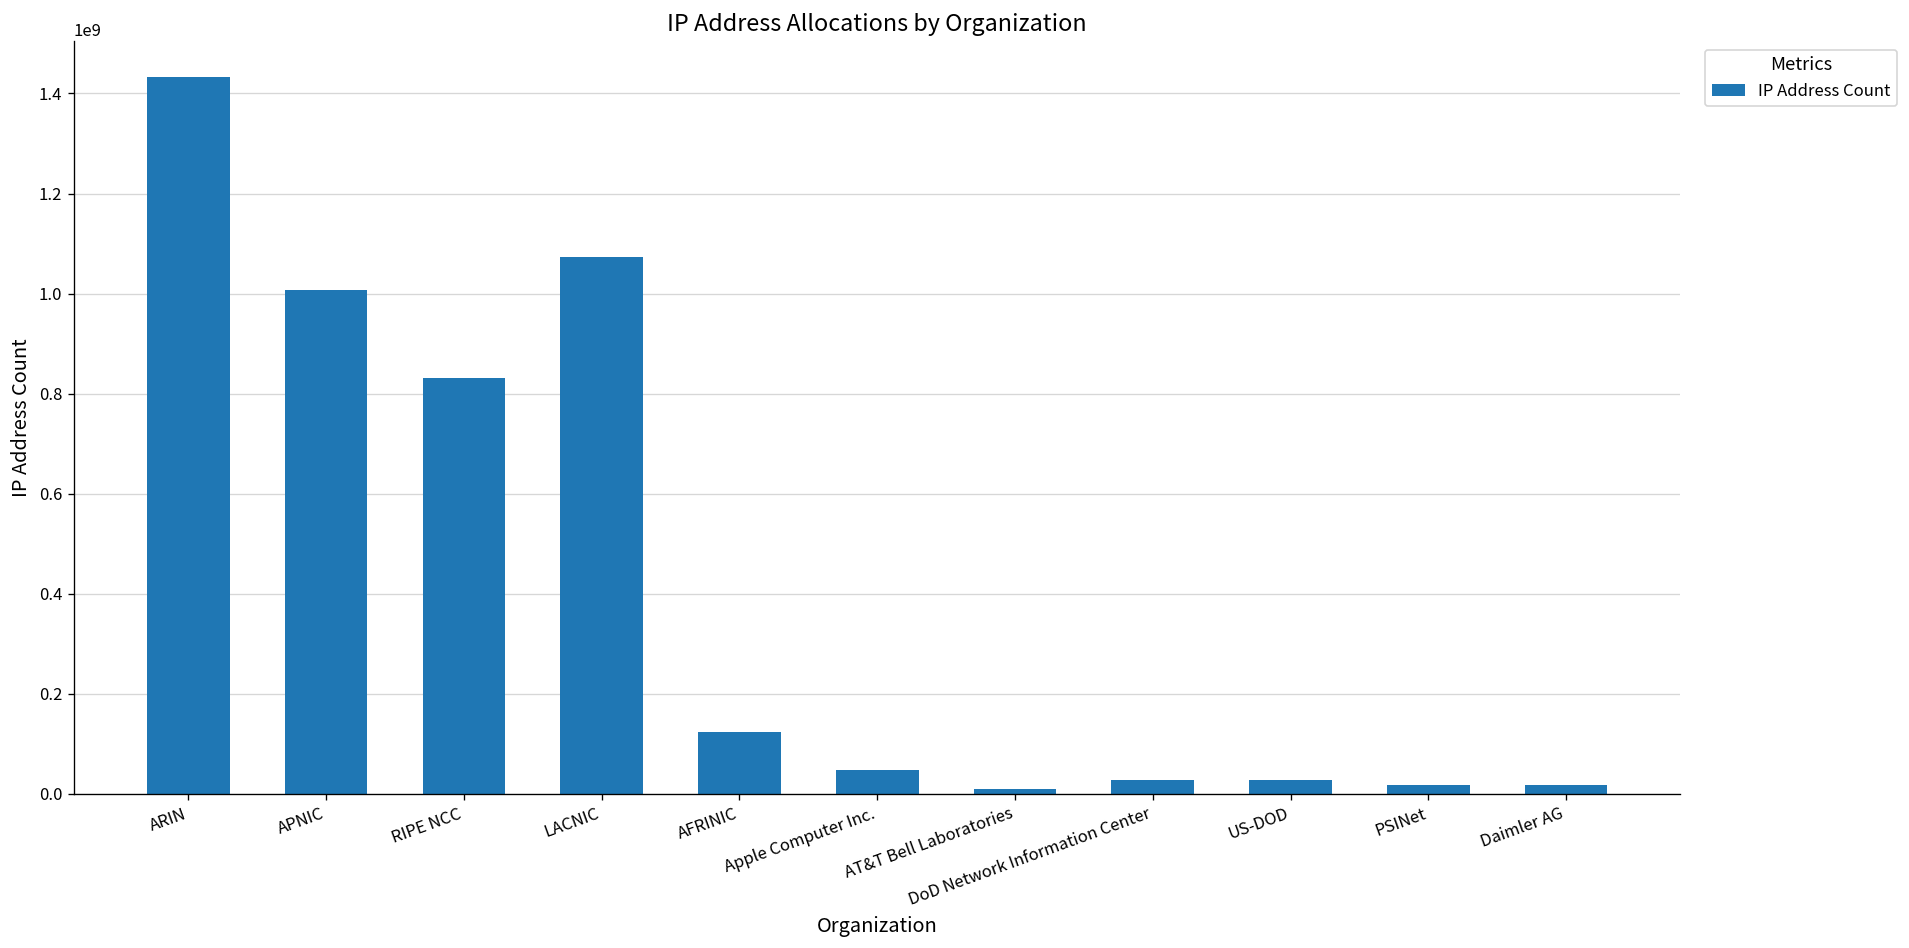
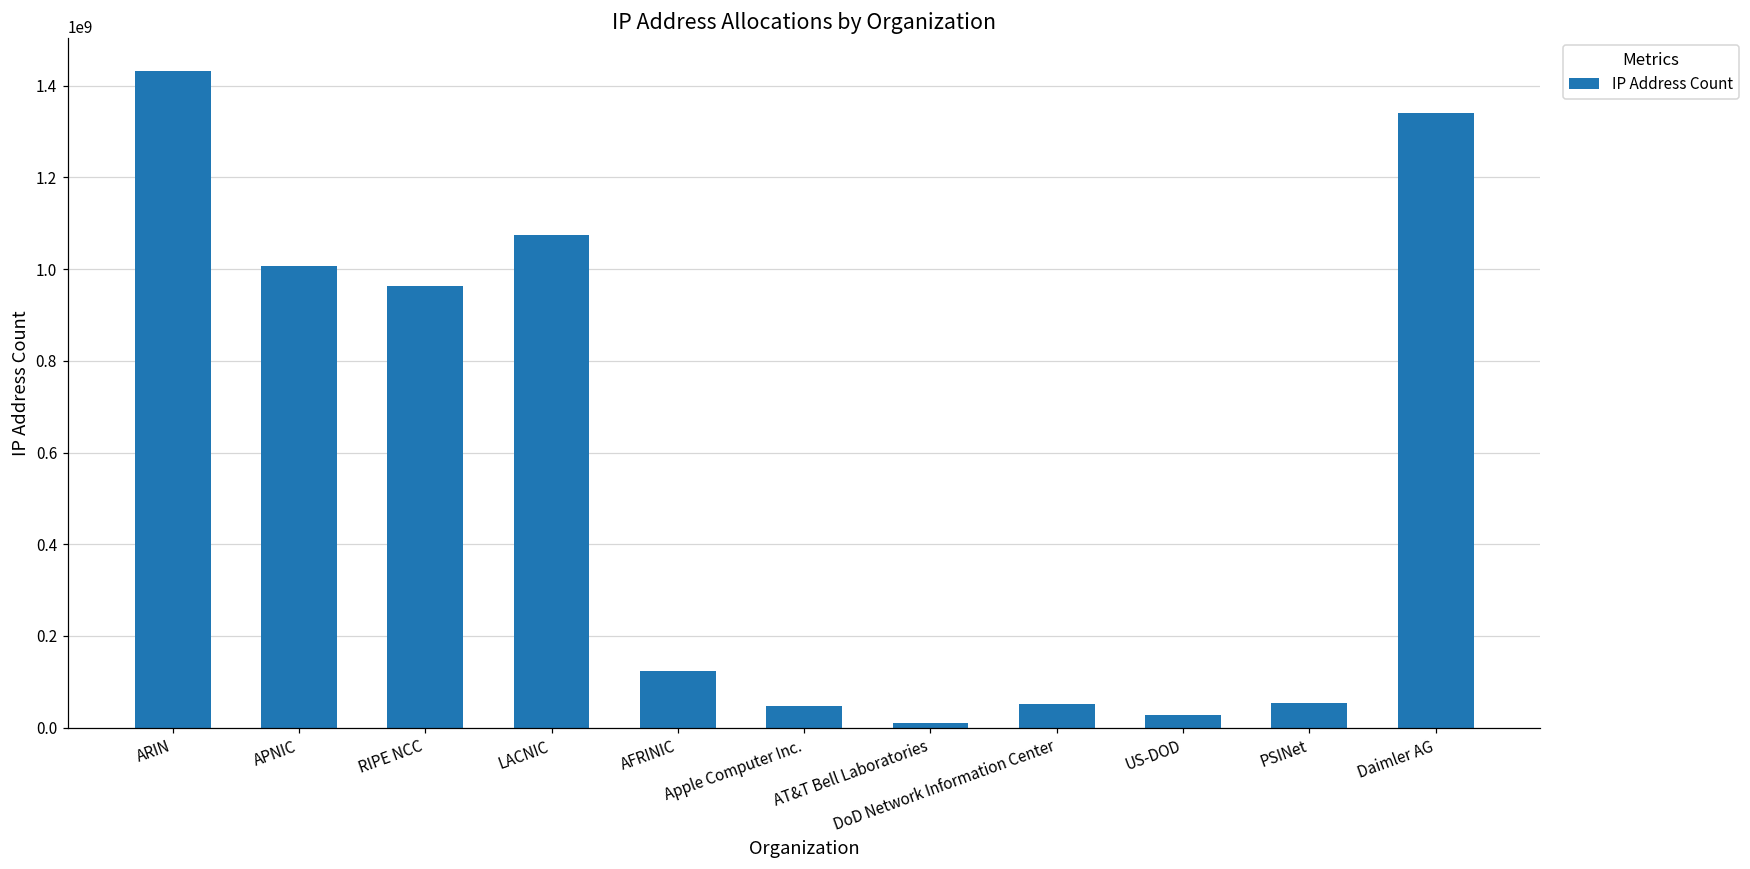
  {
    "ARIN": 1430000000,
    "APNIC": 1010000000,
-   "RIPE NCC": 830000000,
+   "RIPE NCC": 960000000,
    "LACNIC": 1070000000,
    "AFRINIC": 120000000,
    "Apple Computer Inc.": 50000000,
    "AT&T Bell Laboratories": 10000000,
-   "DoD Network Information Center": 30000000,
+   "DoD Network Information Center": 50000000,
    "US-DOD": 30000000,
-   "PSINet": 20000000,
-   "Daimler AG": 20000000
+   "PSINet": 50000000,
+   "Daimler AG": 1340000000
  }
